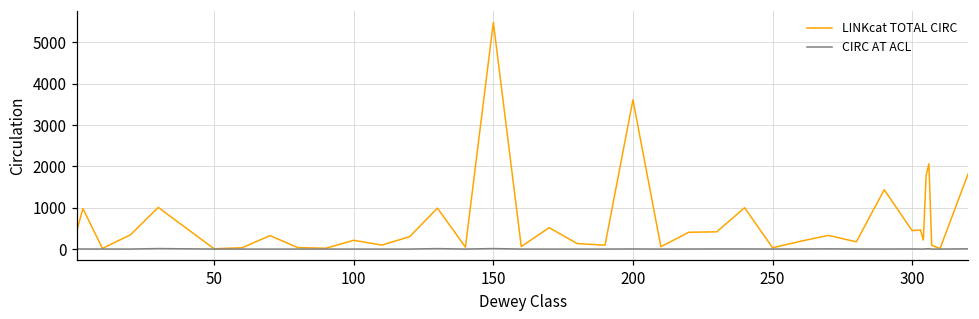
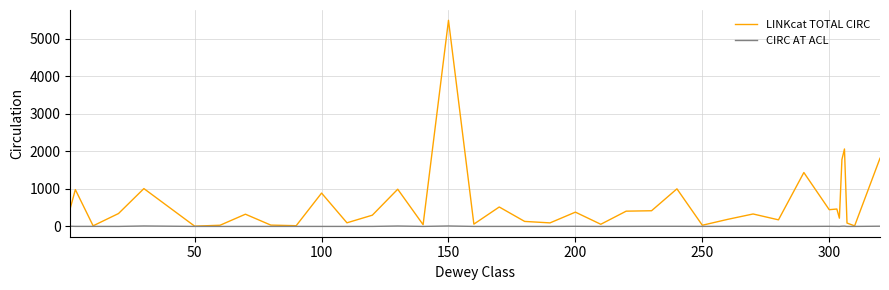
  {
    "LINKcat TOTAL CIRC": {
-     "100": 200,
+     "100": 900,
      "150": 5500,
-     "200": 3600,
+     "200": 400,
      "300": 400
    },
    "CIRC AT ACL": {
      "100": 0,
      "150": 0,
      "200": 0,
      "300": 0
    }
  }
